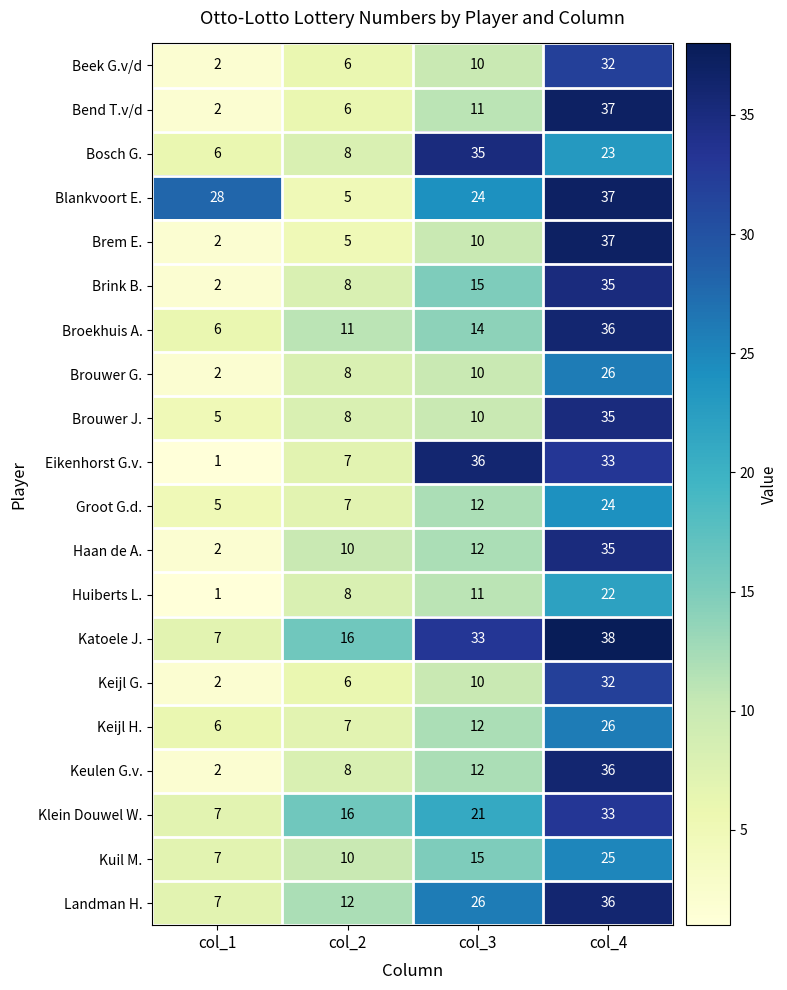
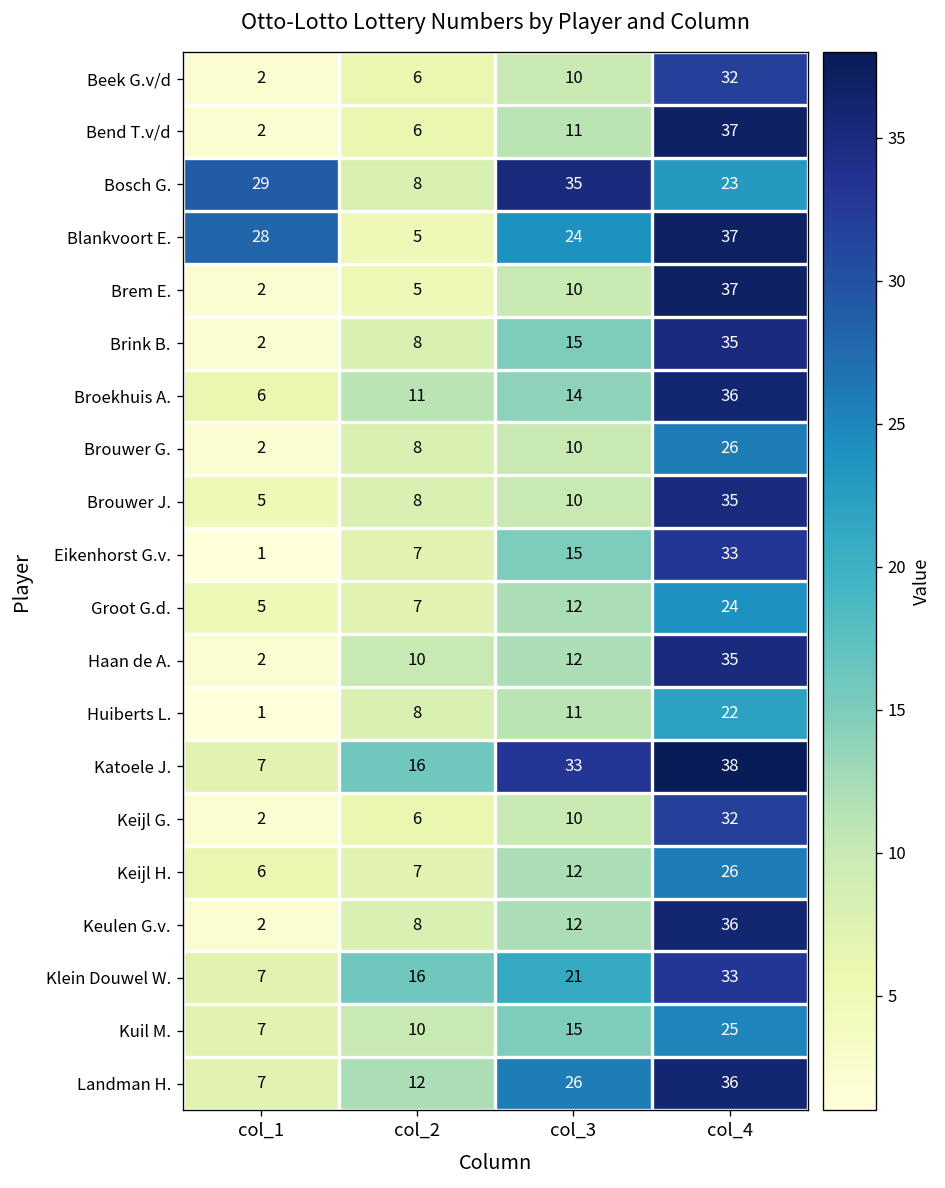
  {
    "Beek G.v/d": {
      "col_1": 2,
      "col_2": 6,
      "col_3": 10,
      "col_4": 32
    },
    "Bend T.v/d": {
      "col_1": 2,
      "col_2": 6,
      "col_3": 11,
      "col_4": 37
    },
    "Bosch G.": {
-     "col_1": 6,
+     "col_1": 29,
      "col_2": 8,
      "col_3": 35,
      "col_4": 23
    },
    "Blankvoort E.": {
      "col_1": 28,
      "col_2": 5,
      "col_3": 24,
      "col_4": 37
    },
    "Brem E.": {
      "col_1": 2,
      "col_2": 5,
      "col_3": 10,
      "col_4": 37
    },
    "Brink B.": {
      "col_1": 2,
      "col_2": 8,
      "col_3": 15,
      "col_4": 35
    },
    "Broekhuis A.": {
      "col_1": 6,
      "col_2": 11,
      "col_3": 14,
      "col_4": 36
    },
    "Brouwer G.": {
      "col_1": 2,
      "col_2": 8,
      "col_3": 10,
      "col_4": 26
    },
    "Brouwer J.": {
      "col_1": 5,
      "col_2": 8,
      "col_3": 10,
      "col_4": 35
    },
    "Eikenhorst G.v.": {
      "col_1": 1,
      "col_2": 7,
-     "col_3": 36,
+     "col_3": 15,
      "col_4": 33
    },
    "Groot G.d.": {
      "col_1": 5,
      "col_2": 7,
      "col_3": 12,
      "col_4": 24
    },
    "Haan de A.": {
      "col_1": 2,
      "col_2": 10,
      "col_3": 12,
      "col_4": 35
    },
    "Huiberts L.": {
      "col_1": 1,
      "col_2": 8,
      "col_3": 11,
      "col_4": 22
    },
    "Katoele J.": {
      "col_1": 7,
      "col_2": 16,
      "col_3": 33,
      "col_4": 38
    },
    "Keijl G.": {
      "col_1": 2,
      "col_2": 6,
      "col_3": 10,
      "col_4": 32
    },
    "Keijl H.": {
      "col_1": 6,
      "col_2": 7,
      "col_3": 12,
      "col_4": 26
    },
    "Keulen G.v.": {
      "col_1": 2,
      "col_2": 8,
      "col_3": 12,
      "col_4": 36
    },
    "Klein Douwel W.": {
      "col_1": 7,
      "col_2": 16,
      "col_3": 21,
      "col_4": 33
    },
    "Kuil M.": {
      "col_1": 7,
      "col_2": 10,
      "col_3": 15,
      "col_4": 25
    },
    "Landman H.": {
      "col_1": 7,
      "col_2": 12,
      "col_3": 26,
      "col_4": 36
    }
  }
